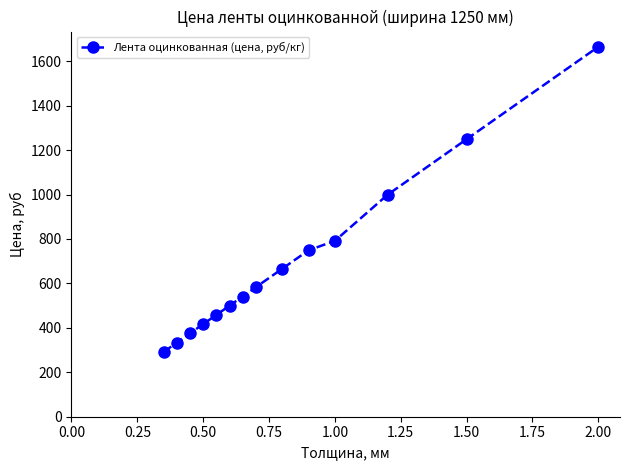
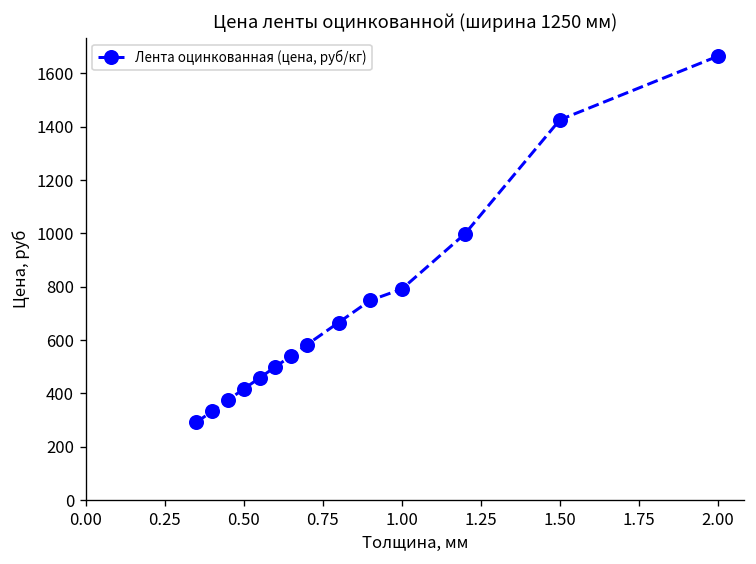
  {
    "0.50": 420,
    "1.00": 790,
-   "1.50": 1250,
+   "1.50": 1430,
    "2.00": 1670
  }
